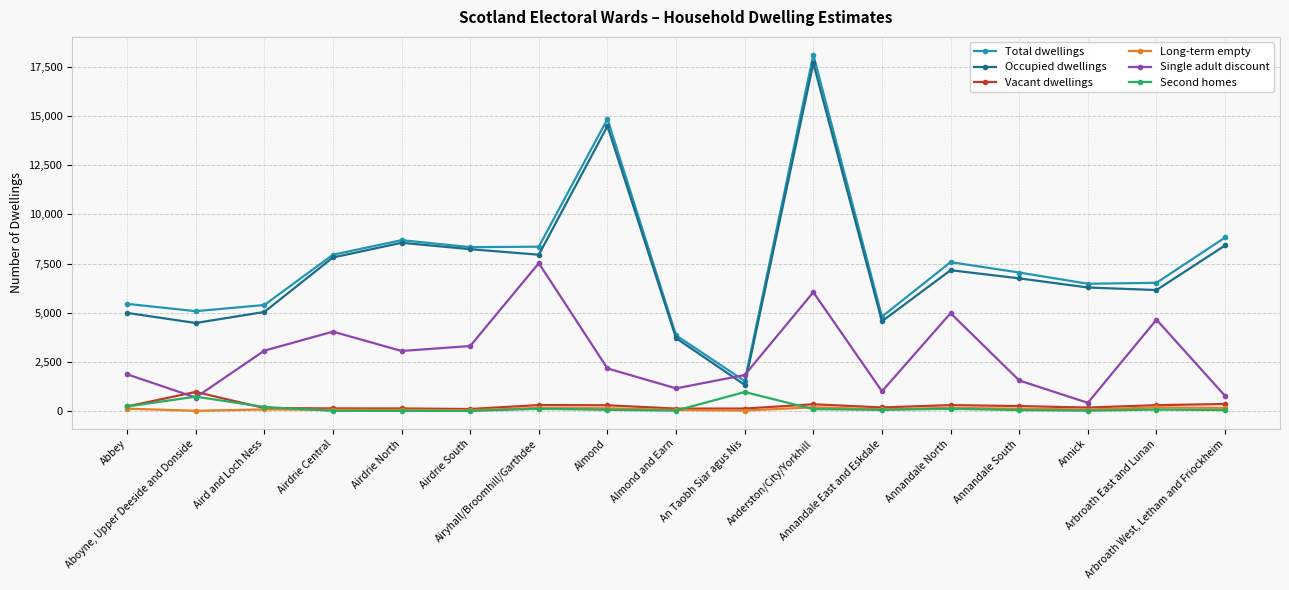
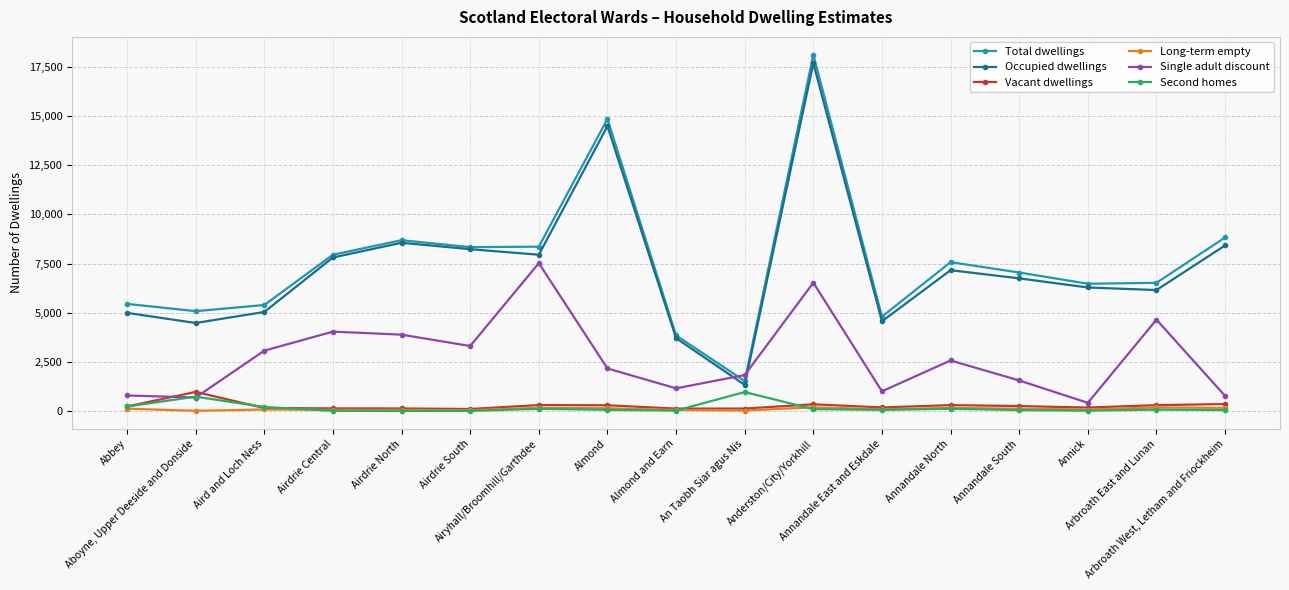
  {
    "Vacant dwellings": {
      "Aboyne, Upper Deeside and Donside": "1,000",
      "Airyhall/Broomhill/Garthdee": "300",
      "Almond": "300",
      "Anderston/City/Yorkhill": "300",
      "Annandale North": "300",
      "Annandale South": "300",
      "Arbroath West, Letham and Friockheim": "400"
    },
    "Long-term empty": {
      "Aboyne, Upper Deeside and Donside": "0"
    },
    "Single adult discount": {
-     "Abbey": "1,900",
+     "Abbey": "800",
      "Aird and Loch Ness": "3,100",
      "Airdrie Central": "4,000",
-     "Airdrie North": "3,100",
+     "Airdrie North": "3,900",
      "Airdrie South": "3,300",
      "Airyhall/Broomhill/Garthdee": "7,500",
      "Almond": "2,200",
      "Almond and Earn": "1,200",
      "An Taobh Siar agus Nis": "1,800",
-     "Anderston/City/Yorkhill": "6,000",
+     "Anderston/City/Yorkhill": "6,500",
      "Annandale East and Eskdale": "1,000",
-     "Annandale North": "5,000",
+     "Annandale North": "2,600",
      "Annandale South": "1,600",
      "Annick": "400",
      "Arbroath East and Lunan": "4,600",
      "Arbroath West, Letham and Friockheim": "800"
    },
    "Second homes": {
      "An Taobh Siar agus Nis": "1,000"
    }
  }
